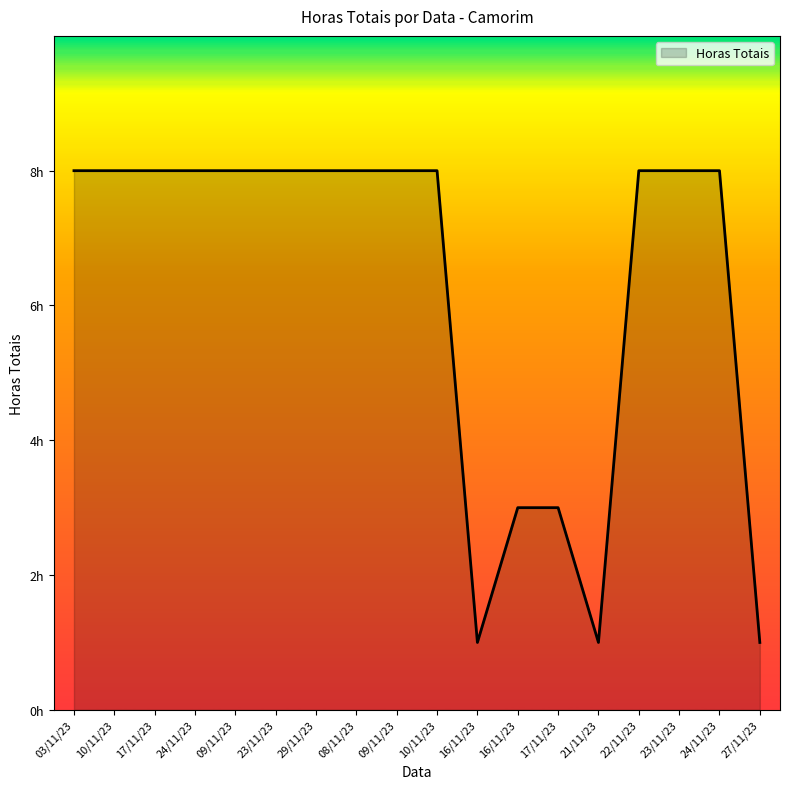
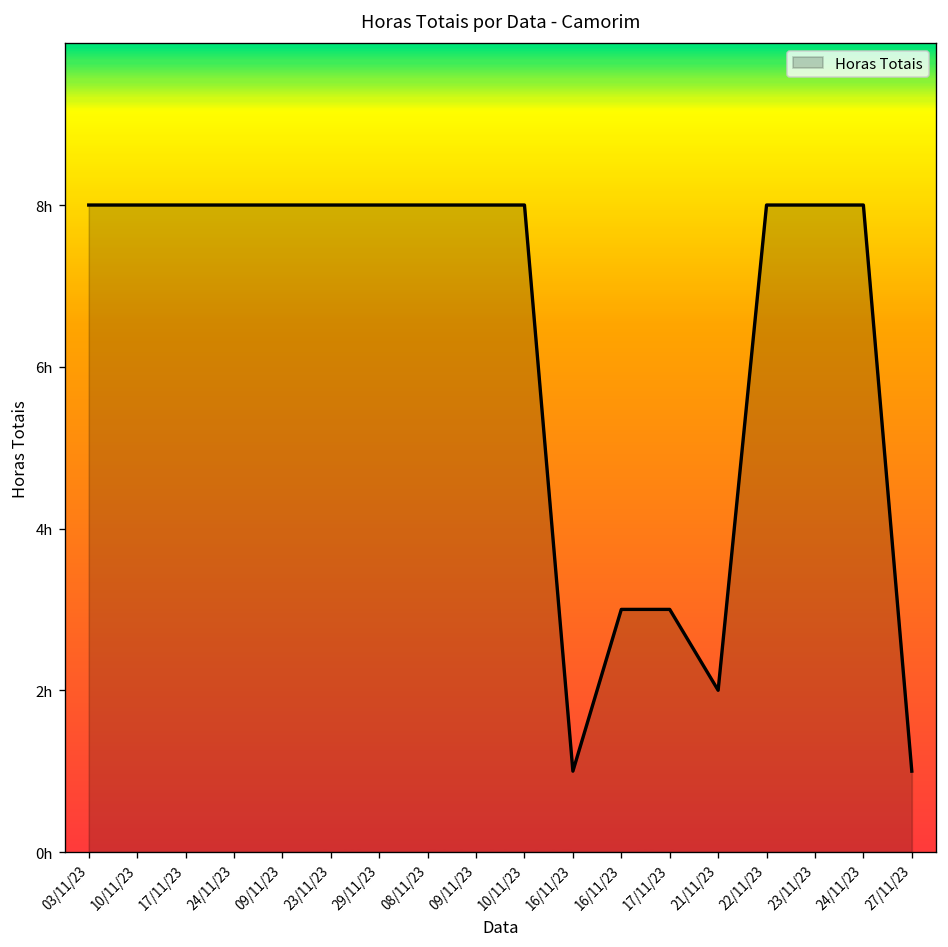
  {
    "03/11/23": "8h",
    "29/11/23": "8h",
    "08/11/23": "8h",
-   "21/11/23": "1h",
+   "21/11/23": "2h",
    "22/11/23": "8h",
    "27/11/23": "1h"
  }
